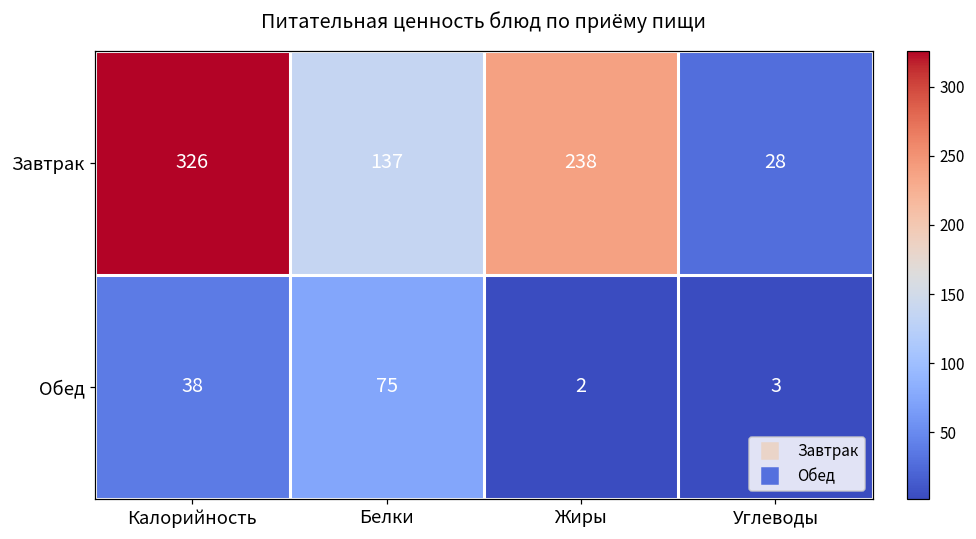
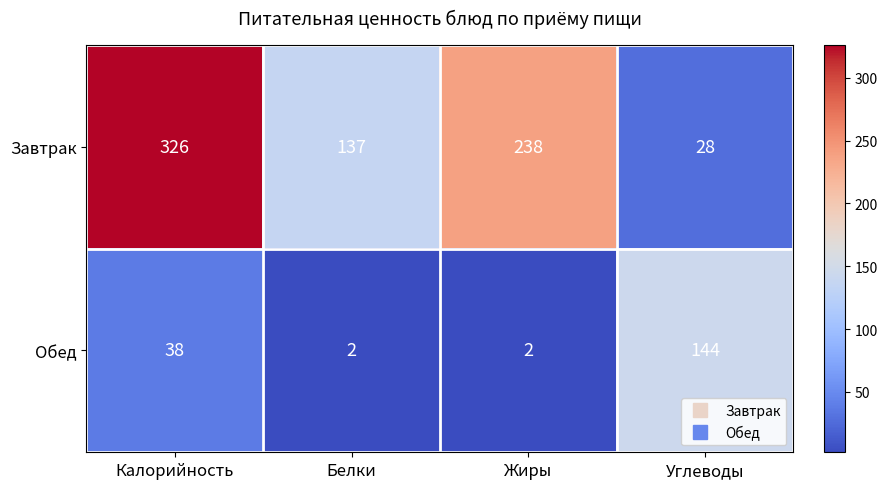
  {
    "Завтрак": {
      "Калорийность": 326,
      "Белки": 137,
      "Жиры": 238,
      "Углеводы": 28
    },
    "Обед": {
      "Калорийность": 38,
-     "Белки": 75,
+     "Белки": 2,
      "Жиры": 2,
-     "Углеводы": 3
+     "Углеводы": 144
    }
  }
